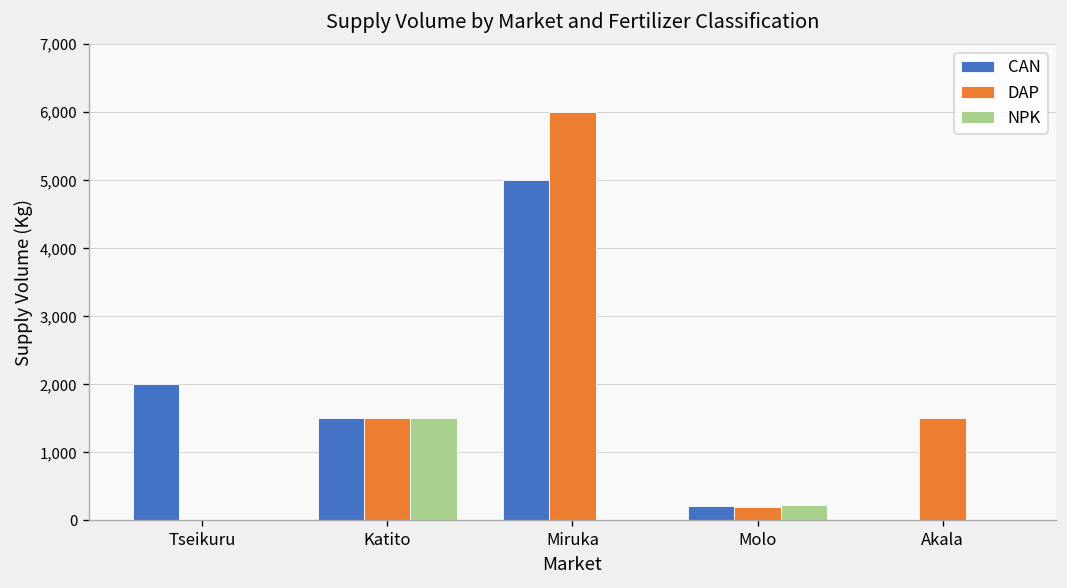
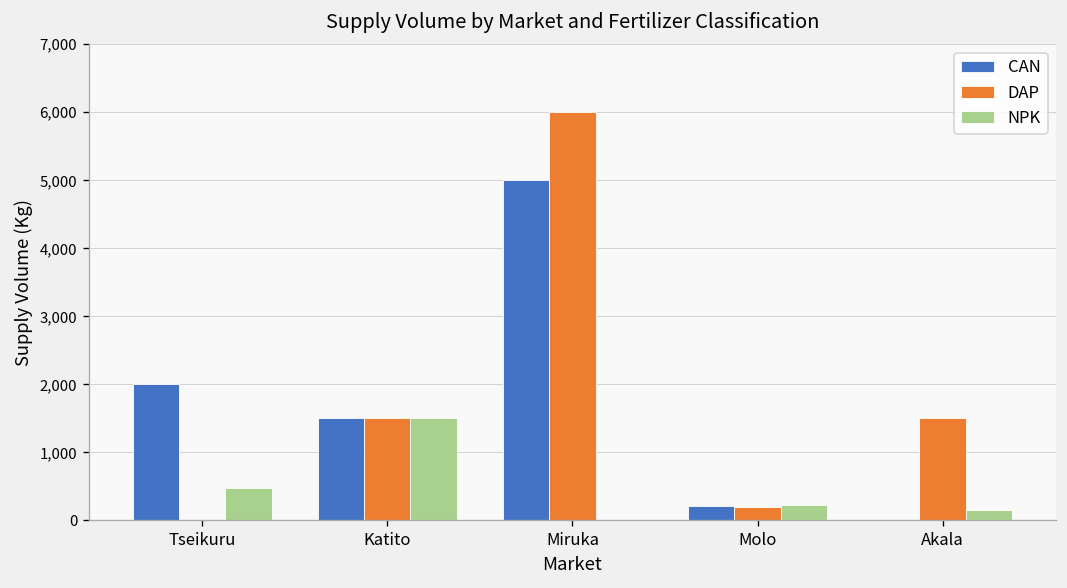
  {
    "CAN": {
      "Tseikuru": "2,000",
      "Katito": "1,500",
      "Miruka": "5,000",
      "Molo": "200",
      "Akala": "0"
    },
    "DAP": {
      "Tseikuru": "0",
      "Katito": "1,500",
      "Miruka": "6,000",
      "Molo": "200",
      "Akala": "1,500"
    },
    "NPK": {
-     "Tseikuru": "0",
+     "Tseikuru": "500",
      "Katito": "1,500",
      "Miruka": "0",
      "Molo": "200",
-     "Akala": "0"
+     "Akala": "200"
    }
  }
